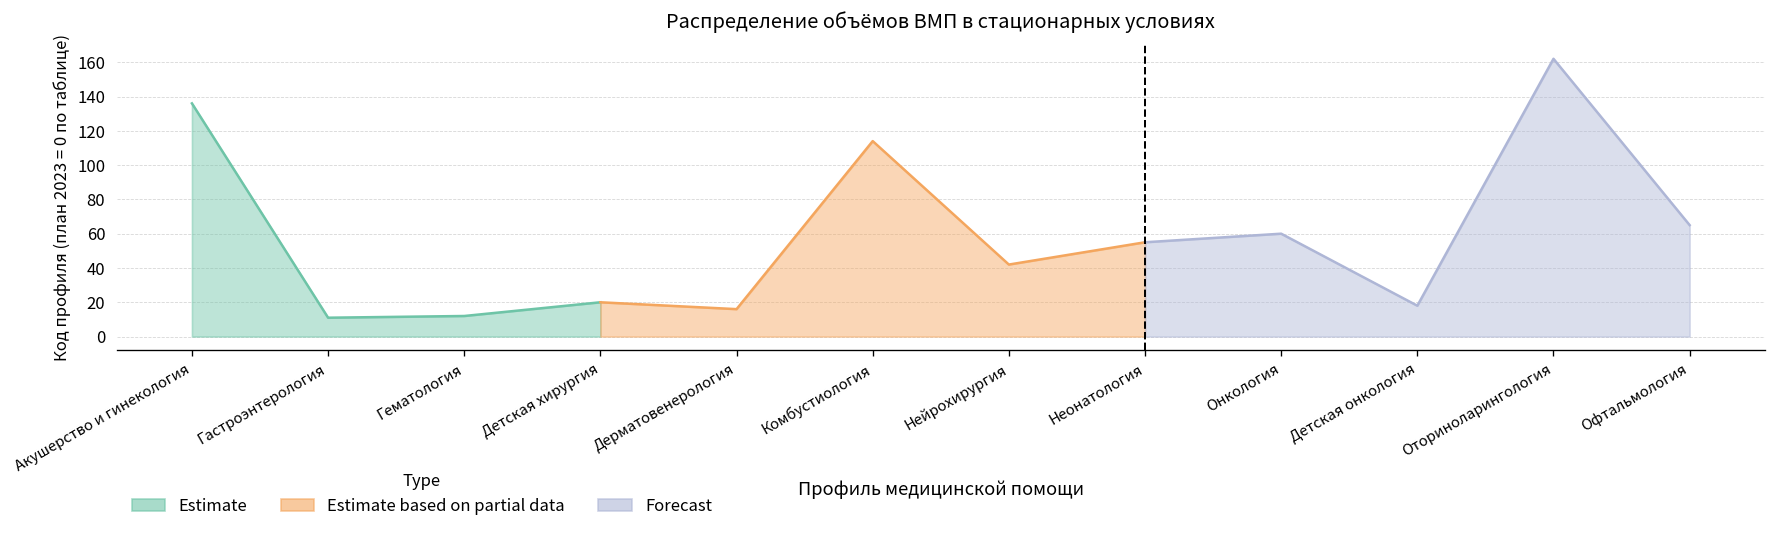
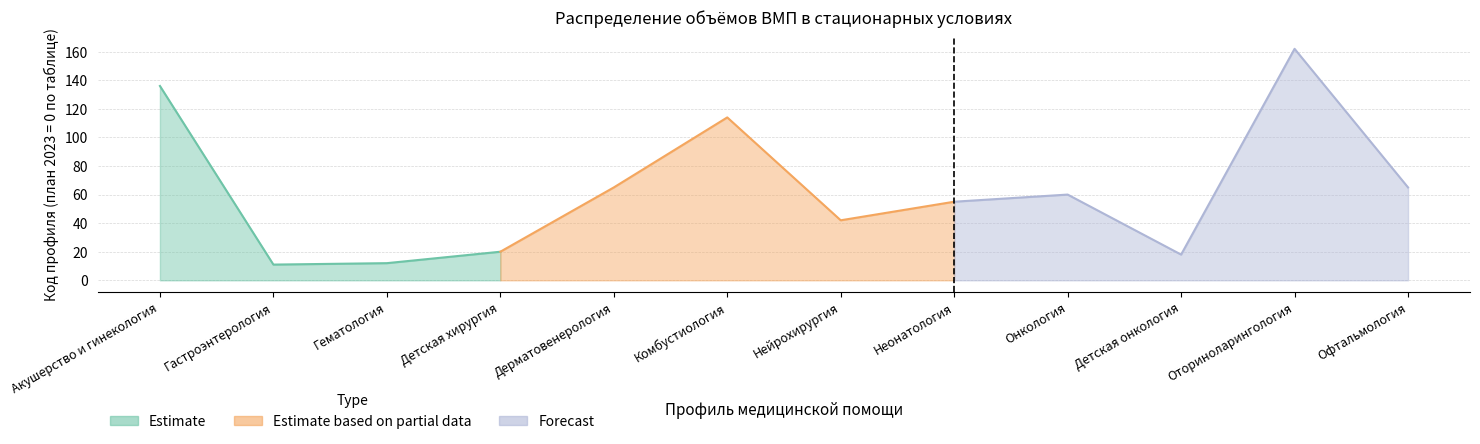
  {
    "Estimate based on partial data": {
-     "Дерматовенерология": 16,
+     "Дерматовенерология": 65,
      "Комбустиология": 114,
      "Нейрохирургия": 42
    }
  }
